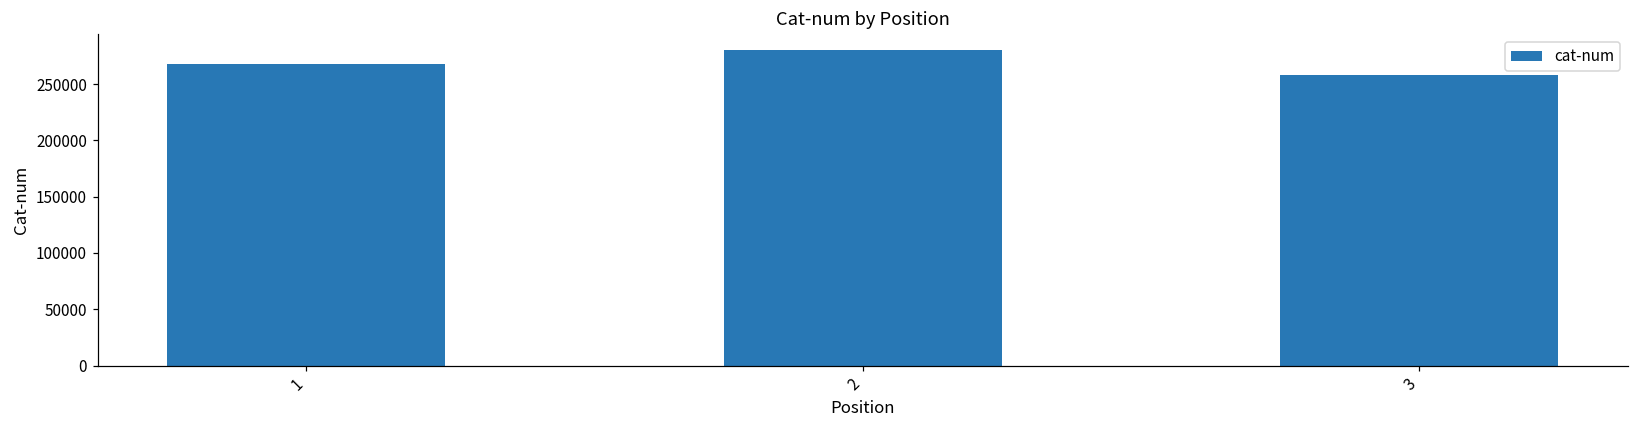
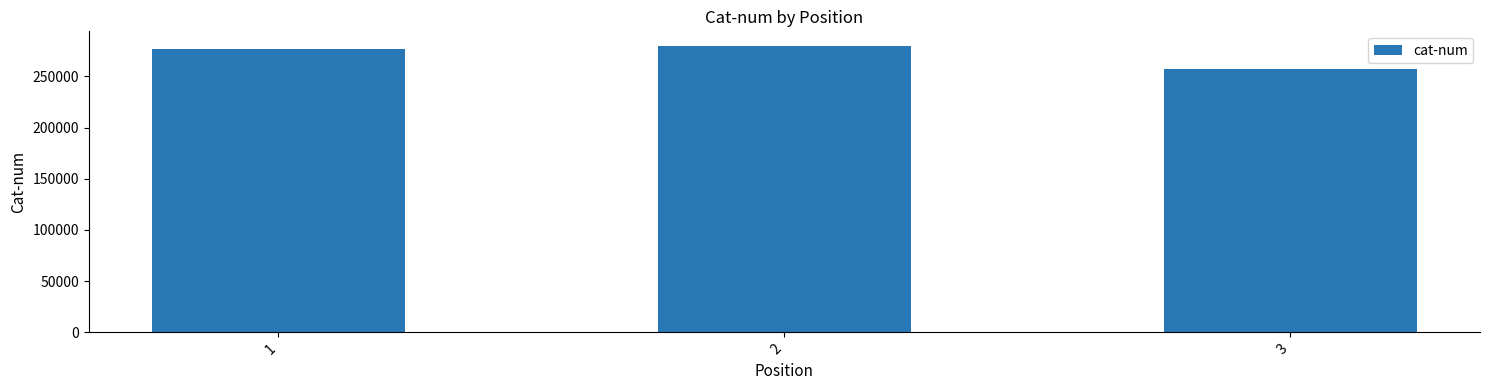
  {
-   "1": 268000,
+   "1": 277000,
    "2": 280000,
    "3": 258000
  }
